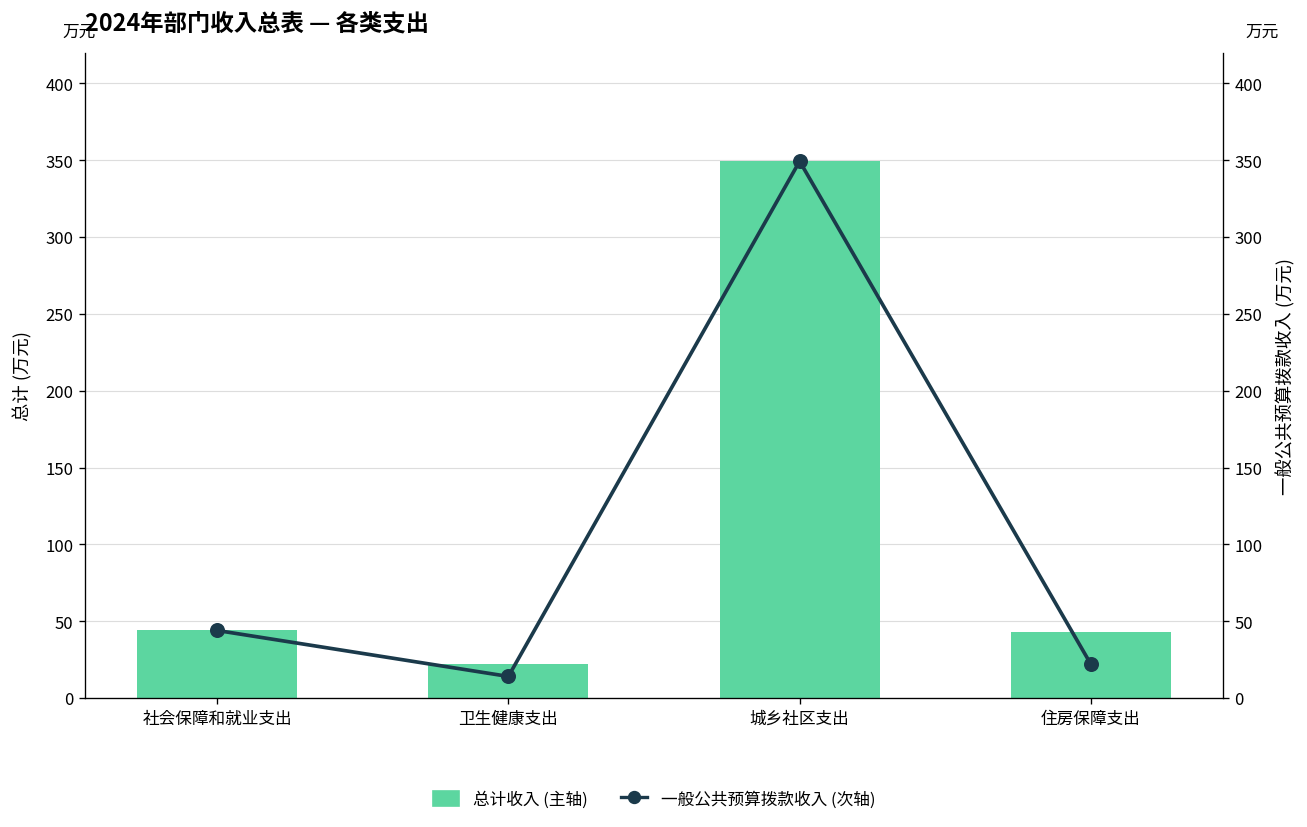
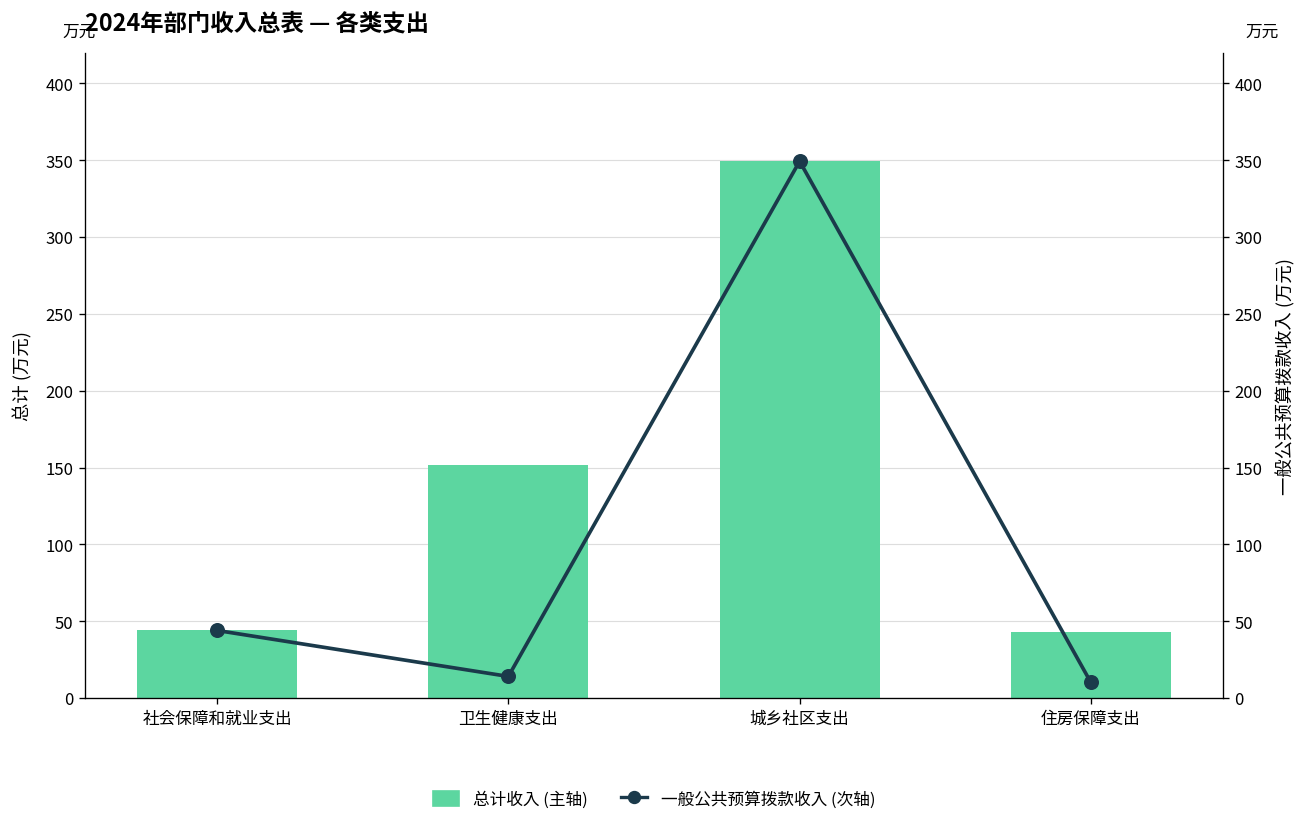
  {
    "总计收入 (主轴)": {
      "社会保障和就业支出": 44,
-     "卫生健康支出": 22,
+     "卫生健康支出": 152,
      "城乡社区支出": 349,
      "住房保障支出": 43
    },
    "一般公共预算拨款收入 (次轴)": {
      "社会保障和就业支出": 44,
      "卫生健康支出": 14,
      "城乡社区支出": 349,
-     "住房保障支出": 22
+     "住房保障支出": 10
    }
  }
